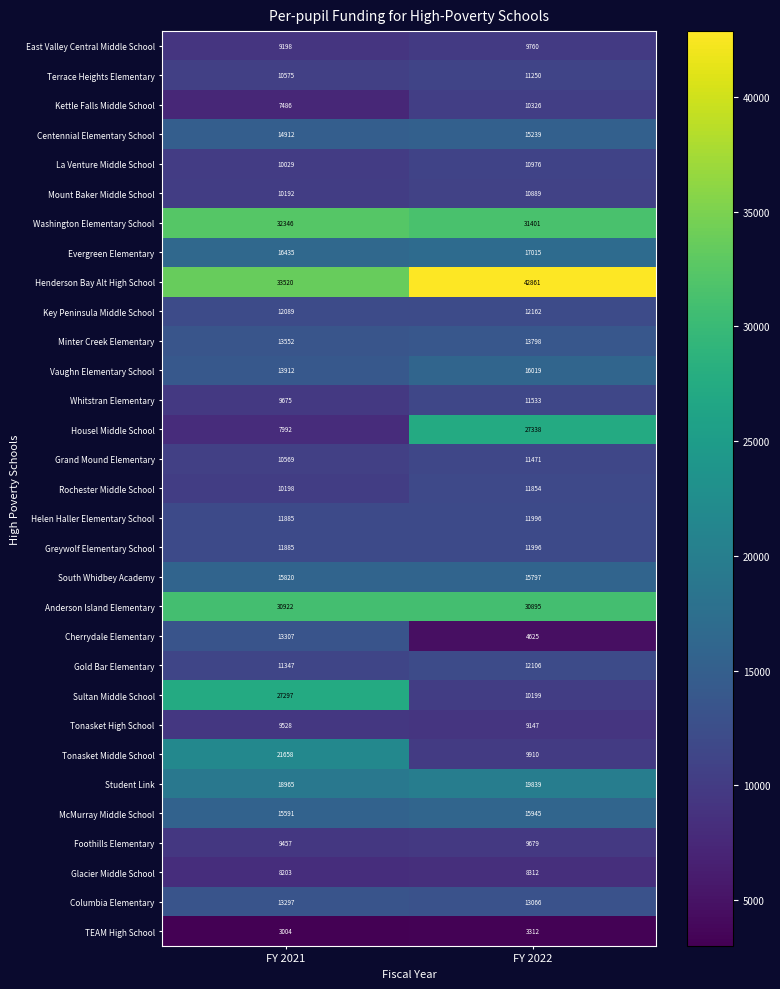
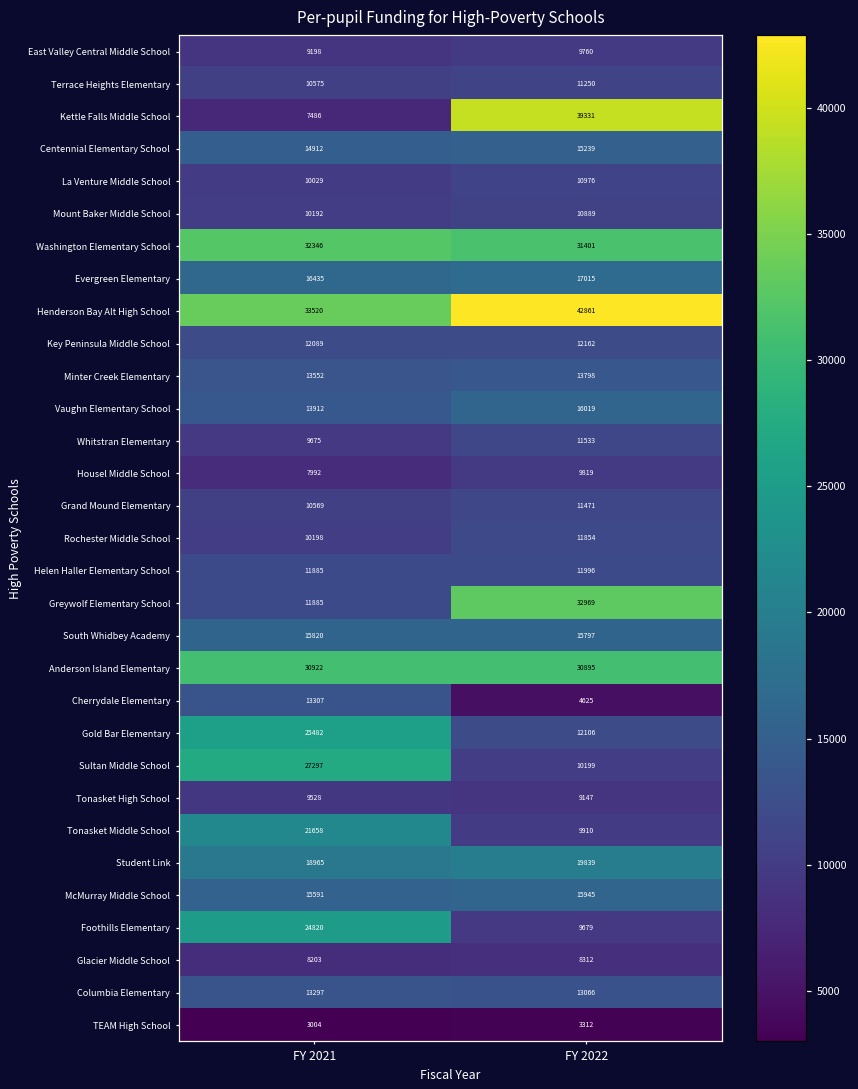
  {
    "East Valley Central Middle School": {
      "FY 2021": 9198,
      "FY 2022": 9760
    },
    "Terrace Heights Elementary": {
      "FY 2021": 10575,
      "FY 2022": 11250
    },
    "Kettle Falls Middle School": {
      "FY 2021": 7486,
-     "FY 2022": 10326
+     "FY 2022": 39331
    },
    "Centennial Elementary School": {
      "FY 2021": 14912,
      "FY 2022": 15239
    },
    "La Venture Middle School": {
      "FY 2021": 10029,
      "FY 2022": 10976
    },
    "Mount Baker Middle School": {
      "FY 2021": 10192,
      "FY 2022": 10889
    },
    "Washington Elementary School": {
      "FY 2021": 32346,
      "FY 2022": 31401
    },
    "Evergreen Elementary": {
      "FY 2021": 16435,
      "FY 2022": 17015
    },
    "Henderson Bay Alt High School": {
      "FY 2021": 33520,
      "FY 2022": 42861
    },
    "Key Peninsula Middle School": {
      "FY 2021": 12089,
      "FY 2022": 12162
    },
    "Minter Creek Elementary": {
      "FY 2021": 13552,
      "FY 2022": 13798
    },
    "Vaughn Elementary School": {
      "FY 2021": 13912,
      "FY 2022": 16019
    },
    "Whitstran Elementary": {
      "FY 2021": 9675,
      "FY 2022": 11533
    },
    "Housel Middle School": {
      "FY 2021": 7992,
-     "FY 2022": 27338
+     "FY 2022": 9819
    },
    "Grand Mound Elementary": {
      "FY 2021": 10569,
      "FY 2022": 11471
    },
    "Rochester Middle School": {
      "FY 2021": 10198,
      "FY 2022": 11854
    },
    "Helen Haller Elementary School": {
      "FY 2021": 11885,
      "FY 2022": 11996
    },
    "Greywolf Elementary School": {
      "FY 2021": 11885,
-     "FY 2022": 11996
+     "FY 2022": 32969
    },
    "South Whidbey Academy": {
      "FY 2021": 15820,
      "FY 2022": 15797
    },
    "Anderson Island Elementary": {
      "FY 2021": 30922,
      "FY 2022": 30895
    },
    "Cherrydale Elementary": {
      "FY 2021": 13307,
      "FY 2022": 4625
    },
    "Gold Bar Elementary": {
-     "FY 2021": 11347,
+     "FY 2021": 25482,
      "FY 2022": 12106
    },
    "Sultan Middle School": {
      "FY 2021": 27297,
      "FY 2022": 10199
    },
    "Tonasket High School": {
      "FY 2021": 9528,
      "FY 2022": 9147
    },
    "Tonasket Middle School": {
      "FY 2021": 21658,
      "FY 2022": 9910
    },
    "Student Link": {
      "FY 2021": 18965,
      "FY 2022": 19839
    },
    "McMurray Middle School": {
      "FY 2021": 15591,
      "FY 2022": 15945
    },
    "Foothills Elementary": {
-     "FY 2021": 9457,
+     "FY 2021": 24820,
      "FY 2022": 9679
    },
    "Glacier Middle School": {
      "FY 2021": 8203,
      "FY 2022": 8312
    },
    "Columbia Elementary": {
      "FY 2021": 13297,
      "FY 2022": 13066
    },
    "TEAM High School": {
      "FY 2021": 3004,
      "FY 2022": 3312
    }
  }
